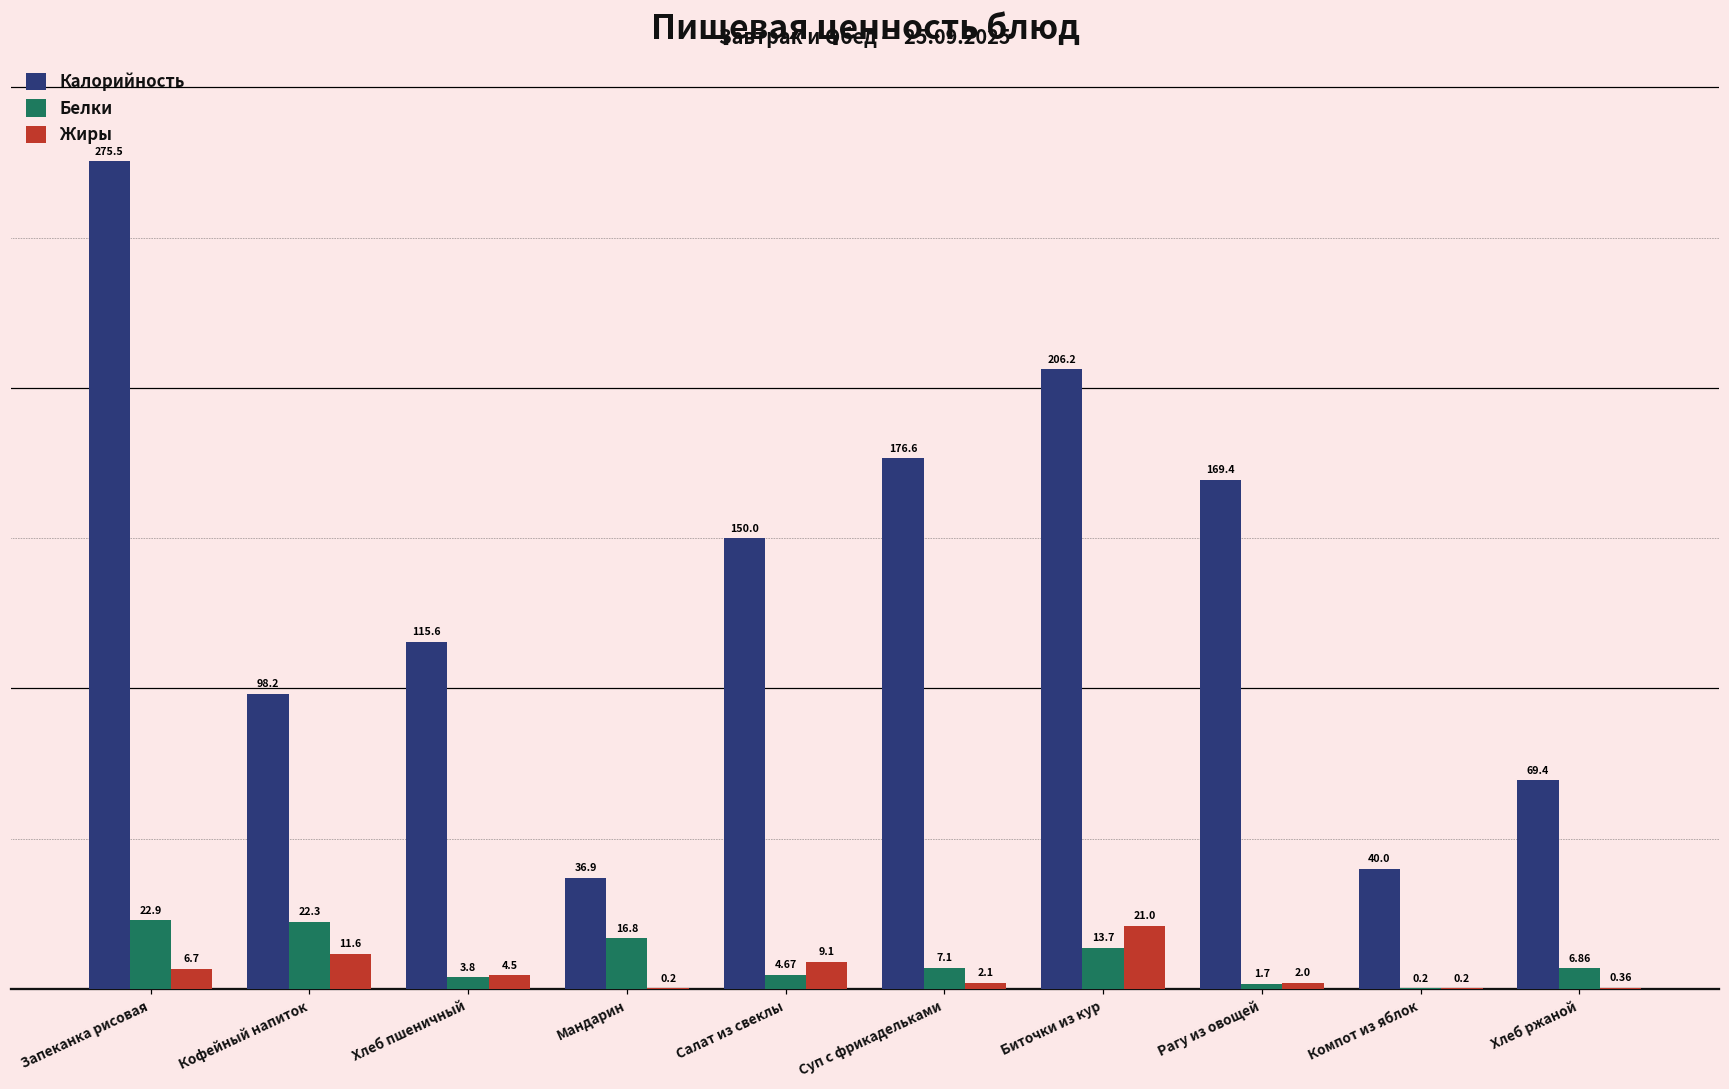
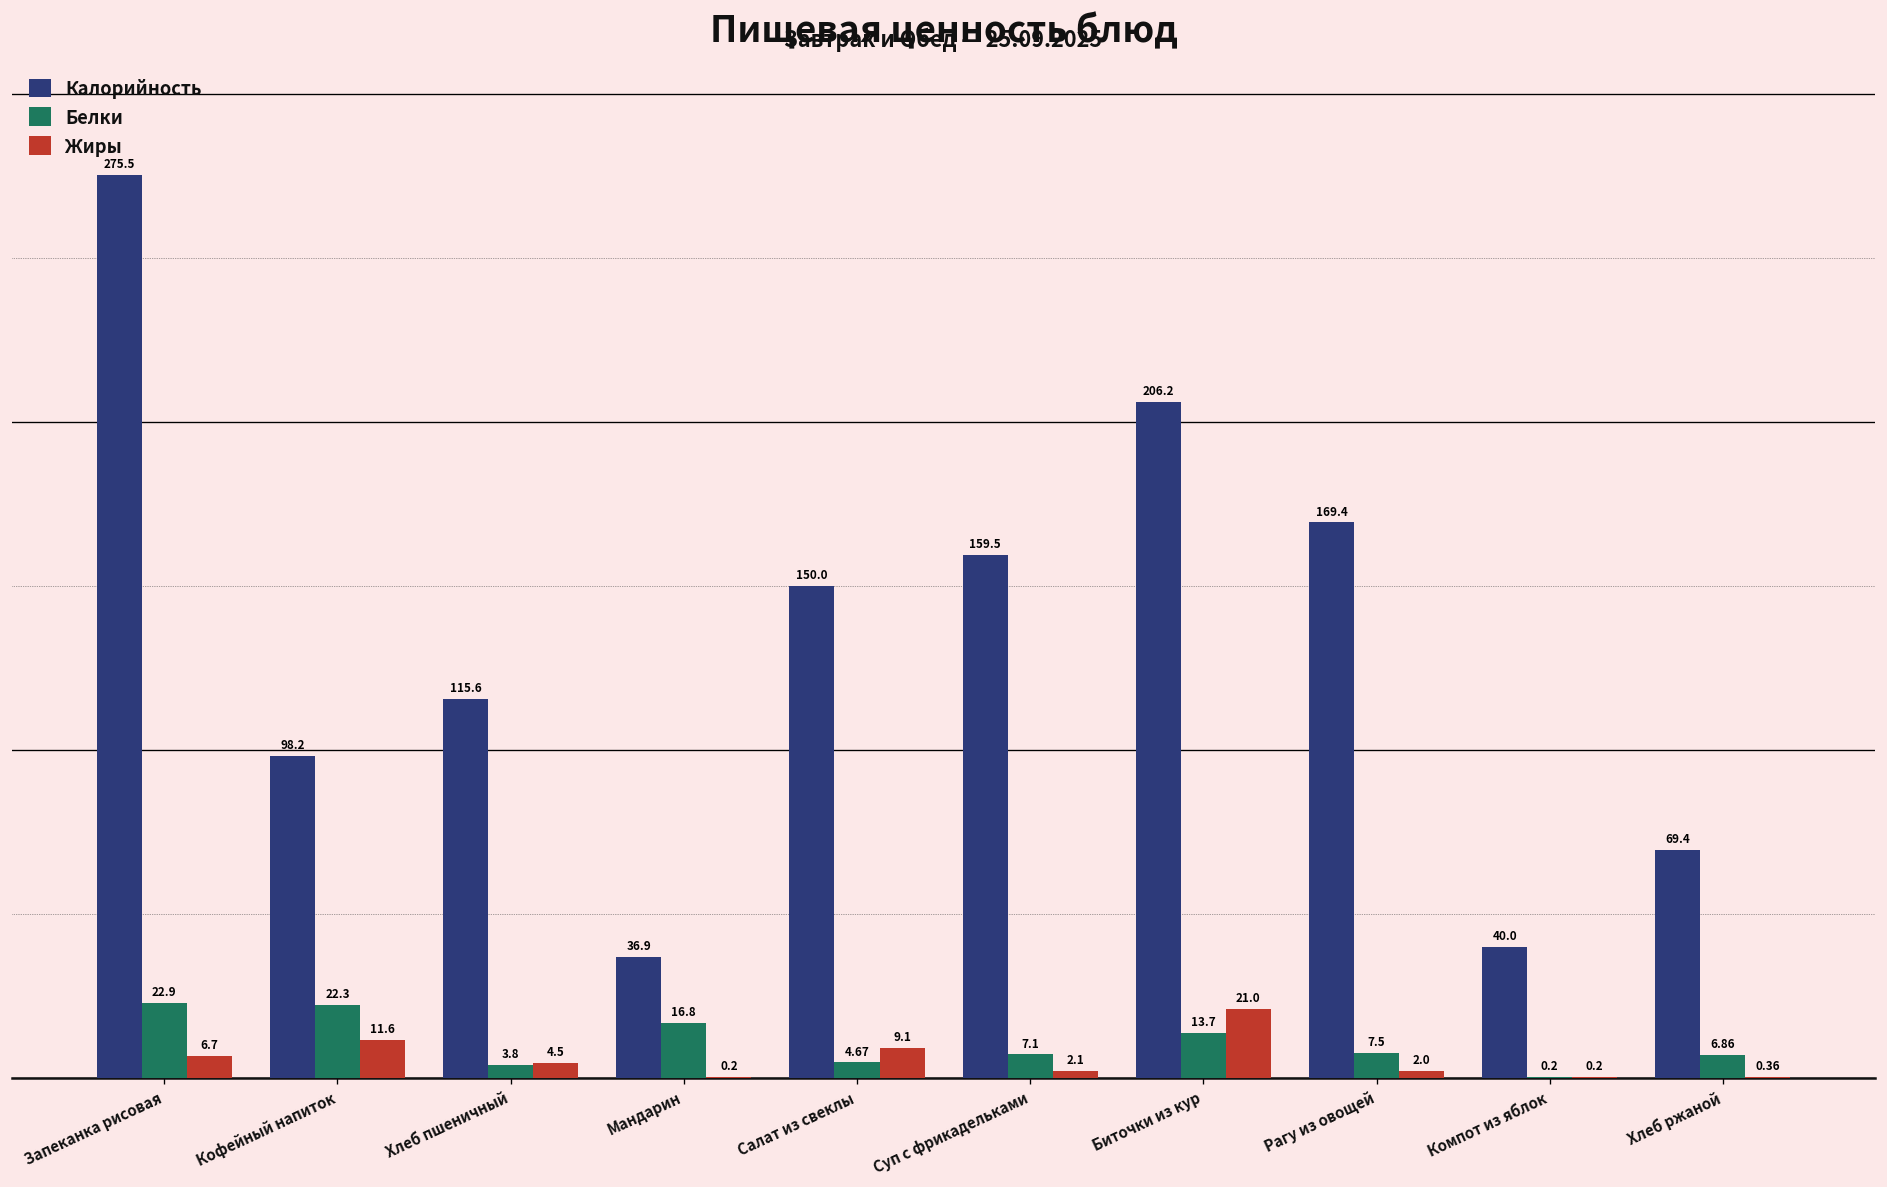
  {
    "Калорийность": {
      "Запеканка рисовая": 275.5,
      "Кофейный напиток": 98.2,
      "Хлеб пшеничный": 115.6,
      "Мандарин": 36.9,
      "Салат из свеклы": 150.0,
-     "Суп с фрикадельками": 176.6,
+     "Суп с фрикадельками": 159.5,
      "Биточки из кур": 206.2,
      "Рагу из овощей": 169.4,
      "Компот из яблок": 40.0,
      "Хлеб ржаной": 69.4
    },
    "Белки": {
      "Запеканка рисовая": 22.9,
      "Кофейный напиток": 22.3,
      "Хлеб пшеничный": 3.8,
      "Мандарин": 16.8,
      "Салат из свеклы": 4.67,
      "Суп с фрикадельками": 7.1,
      "Биточки из кур": 13.7,
-     "Рагу из овощей": 1.7,
+     "Рагу из овощей": 7.5,
      "Компот из яблок": 0.2,
      "Хлеб ржаной": 6.86
    },
    "Жиры": {
      "Запеканка рисовая": 6.7,
      "Кофейный напиток": 11.6,
      "Хлеб пшеничный": 4.5,
      "Мандарин": 0.2,
      "Салат из свеклы": 9.1,
      "Суп с фрикадельками": 2.1,
      "Биточки из кур": 21.0,
      "Рагу из овощей": 2.0,
      "Компот из яблок": 0.2,
      "Хлеб ржаной": 0.36
    }
  }
